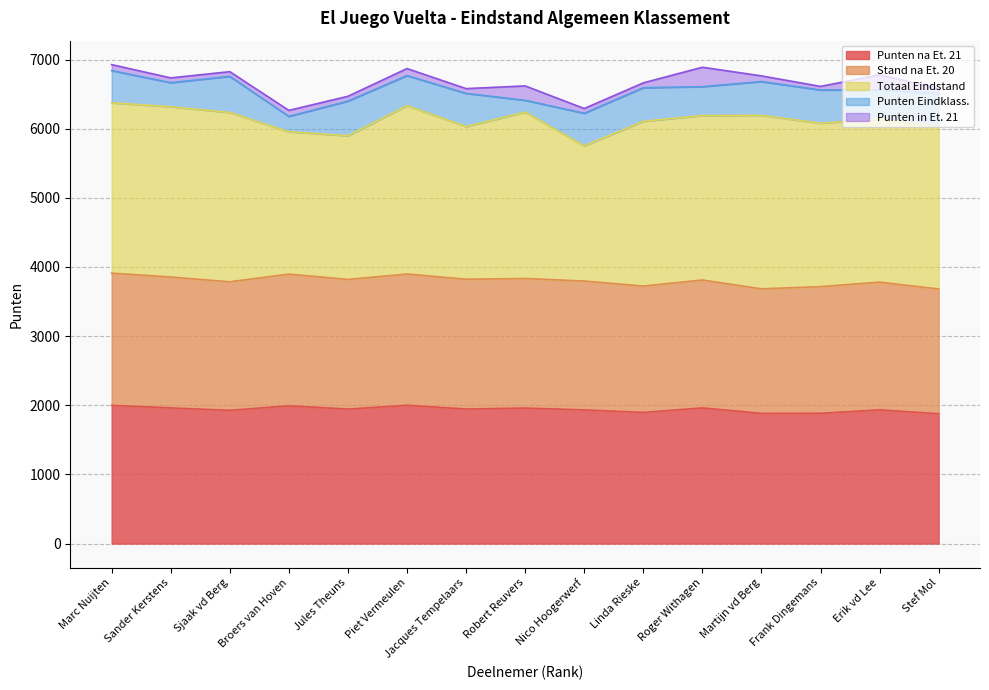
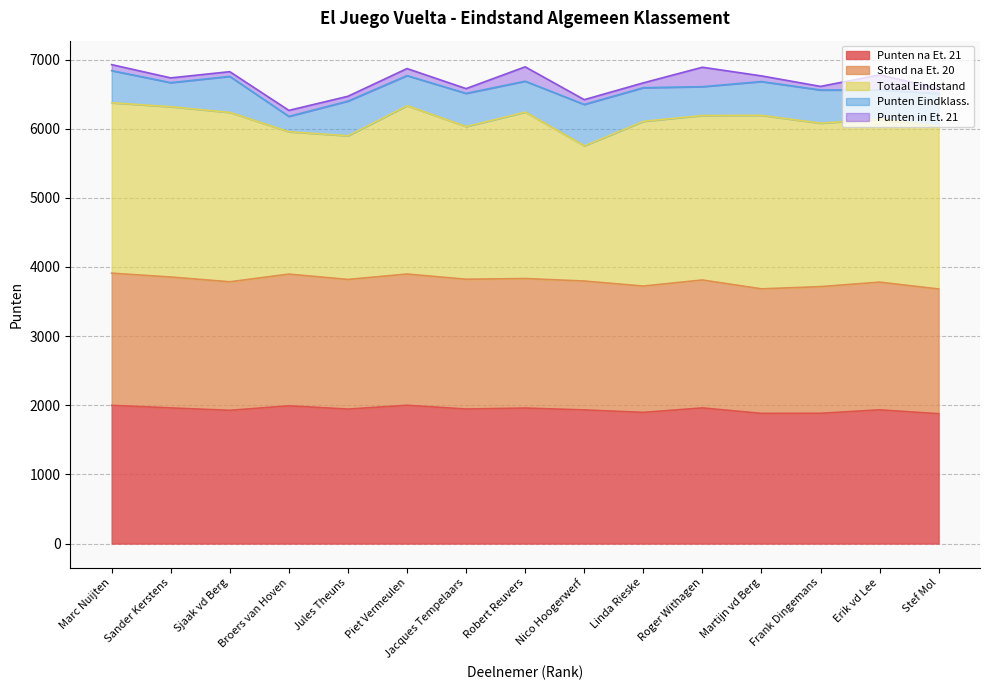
  {
    "Totaal Eindstand": {
      "Marc Nuijten": 2500,
      "Sander Kerstens": 2500,
      "Sjaak vd Berg": 2400,
      "Broers van Hoven": 2100,
      "Jules Theuns": 2100,
      "Piet Vermeulen": 2400,
      "Jacques Tempelaars": 2200,
      "Robert Reuvers": 2400,
      "Nico Hoogerwerf": 2000,
      "Linda Rieske": 2400,
      "Roger Withagen": 2400,
      "Martijn vd Berg": 2500,
      "Frank Dingemans": 2400
    },
    "Punten Eindklass.": {
      "Marc Nuijten": 500,
      "Sander Kerstens": 300,
      "Sjaak vd Berg": 500,
      "Broers van Hoven": 200,
      "Jules Theuns": 500,
      "Piet Vermeulen": 400,
      "Jacques Tempelaars": 500,
-     "Robert Reuvers": 200,
-     "Nico Hoogerwerf": 500,
+     "Robert Reuvers": 400,
+     "Nico Hoogerwerf": 600,
      "Linda Rieske": 500,
      "Roger Withagen": 400,
      "Martijn vd Berg": 500,
      "Frank Dingemans": 500
    },
    "Punten in Et. 21": {
      "Marc Nuijten": 100,
      "Sander Kerstens": 100,
      "Sjaak vd Berg": 100,
      "Broers van Hoven": 100,
      "Jules Theuns": 100,
      "Piet Vermeulen": 100,
      "Jacques Tempelaars": 100,
      "Robert Reuvers": 200,
      "Nico Hoogerwerf": 100,
      "Linda Rieske": 100,
      "Roger Withagen": 300,
      "Martijn vd Berg": 100,
      "Frank Dingemans": 100
    }
  }
